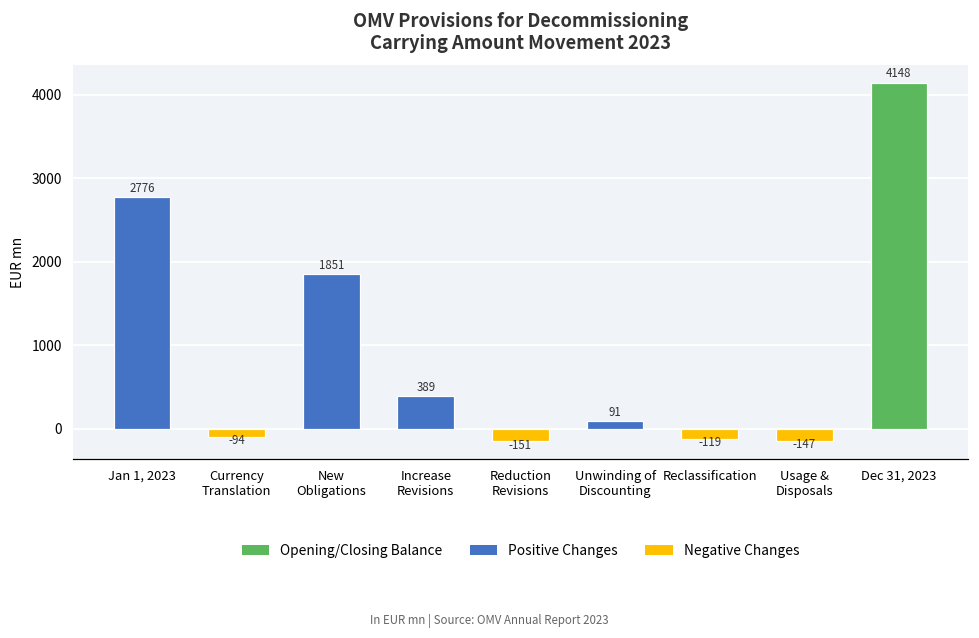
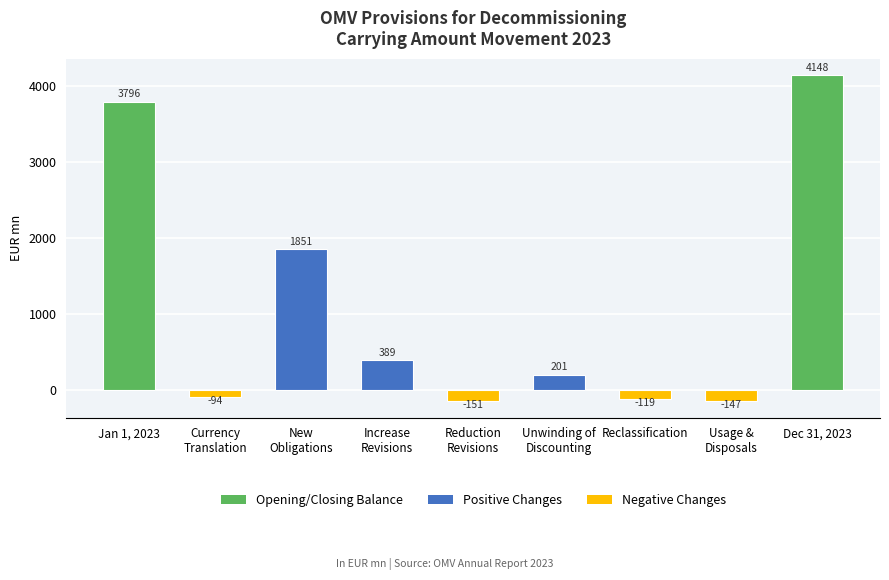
  {
-   "Jan 1, 2023": 2776,
+   "Jan 1, 2023": 3796,
    "Currency Translation": -94,
    "New Obligations": 1851,
    "Increase Revisions": 389,
    "Reduction Revisions": -151,
-   "Unwinding of Discounting": 91,
+   "Unwinding of Discounting": 201,
    "Reclassification": -119,
    "Usage & Disposals": -147,
    "Dec 31, 2023": 4148
  }
